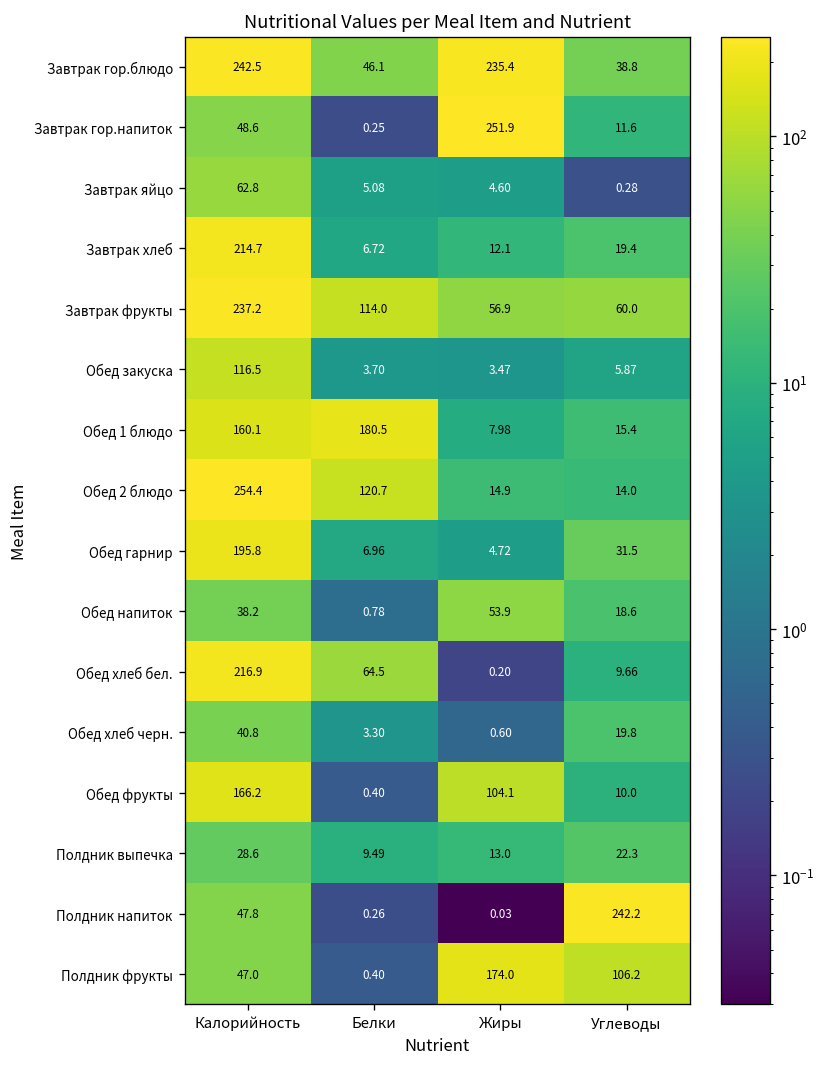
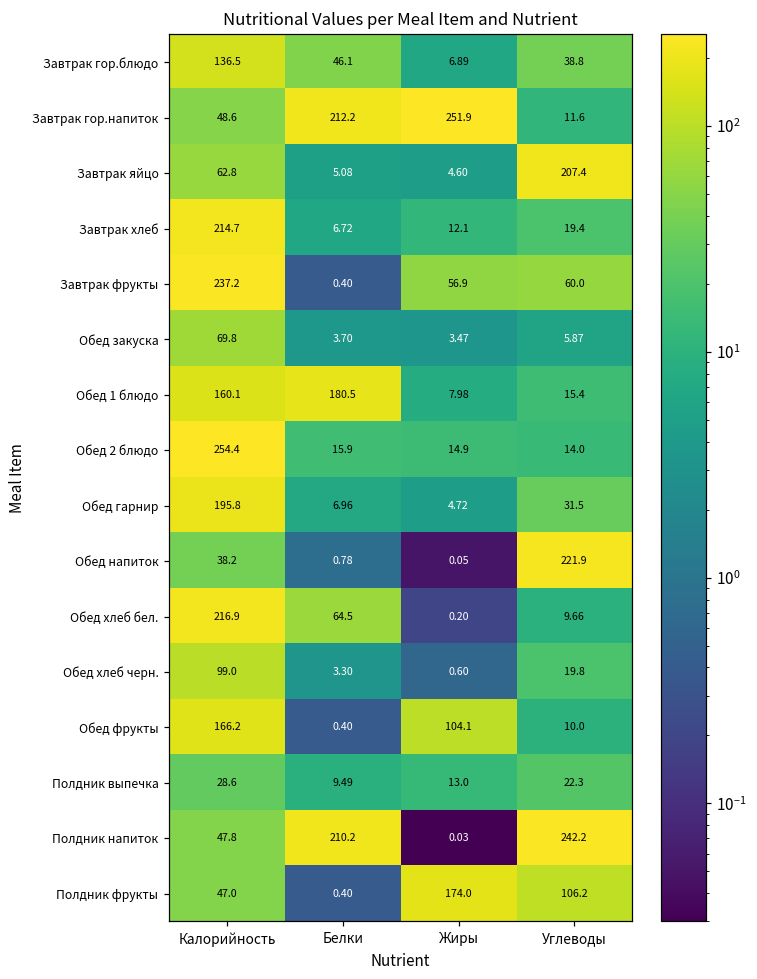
  {
    "Завтрак гор.блюдо": {
-     "Калорийность": 242.5,
+     "Калорийность": 136.5,
      "Белки": 46.1,
-     "Жиры": 235.4,
+     "Жиры": 6.89,
      "Углеводы": 38.8
    },
    "Завтрак гор.напиток": {
      "Калорийность": 48.6,
-     "Белки": 0.25,
+     "Белки": 212.2,
      "Жиры": 251.9,
      "Углеводы": 11.6
    },
    "Завтрак яйцо": {
      "Калорийность": 62.8,
      "Белки": 5.08,
      "Жиры": 4.60,
-     "Углеводы": 0.28
+     "Углеводы": 207.4
    },
    "Завтрак хлеб": {
      "Калорийность": 214.7,
      "Белки": 6.72,
      "Жиры": 12.1,
      "Углеводы": 19.4
    },
    "Завтрак фрукты": {
      "Калорийность": 237.2,
-     "Белки": 114.0,
+     "Белки": 0.40,
      "Жиры": 56.9,
      "Углеводы": 60.0
    },
    "Обед закуска": {
-     "Калорийность": 116.5,
+     "Калорийность": 69.8,
      "Белки": 3.70,
      "Жиры": 3.47,
      "Углеводы": 5.87
    },
    "Обед 1 блюдо": {
      "Калорийность": 160.1,
      "Белки": 180.5,
      "Жиры": 7.98,
      "Углеводы": 15.4
    },
    "Обед 2 блюдо": {
      "Калорийность": 254.4,
-     "Белки": 120.7,
+     "Белки": 15.9,
      "Жиры": 14.9,
      "Углеводы": 14.0
    },
    "Обед гарнир": {
      "Калорийность": 195.8,
      "Белки": 6.96,
      "Жиры": 4.72,
      "Углеводы": 31.5
    },
    "Обед напиток": {
      "Калорийность": 38.2,
      "Белки": 0.78,
-     "Жиры": 53.9,
-     "Углеводы": 18.6
+     "Жиры": 0.05,
+     "Углеводы": 221.9
    },
    "Обед хлеб бел.": {
      "Калорийность": 216.9,
      "Белки": 64.5,
      "Жиры": 0.20,
      "Углеводы": 9.66
    },
    "Обед хлеб черн.": {
-     "Калорийность": 40.8,
+     "Калорийность": 99.0,
      "Белки": 3.30,
      "Жиры": 0.60,
      "Углеводы": 19.8
    },
    "Обед фрукты": {
      "Калорийность": 166.2,
      "Белки": 0.40,
      "Жиры": 104.1,
      "Углеводы": 10.0
    },
    "Полдник выпечка": {
      "Калорийность": 28.6,
      "Белки": 9.49,
      "Жиры": 13.0,
      "Углеводы": 22.3
    },
    "Полдник напиток": {
      "Калорийность": 47.8,
-     "Белки": 0.26,
+     "Белки": 210.2,
      "Жиры": 0.03,
      "Углеводы": 242.2
    },
    "Полдник фрукты": {
      "Калорийность": 47.0,
      "Белки": 0.40,
      "Жиры": 174.0,
      "Углеводы": 106.2
    }
  }
